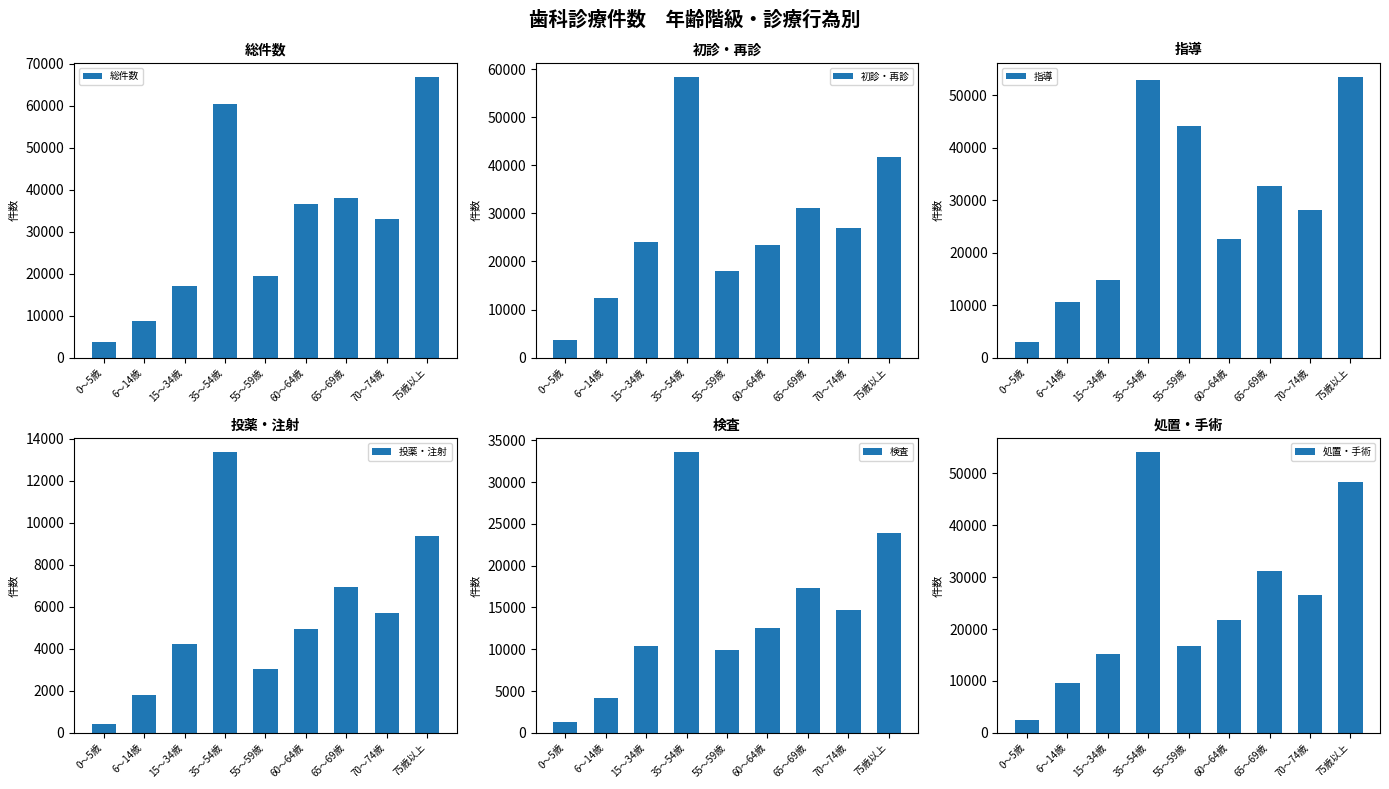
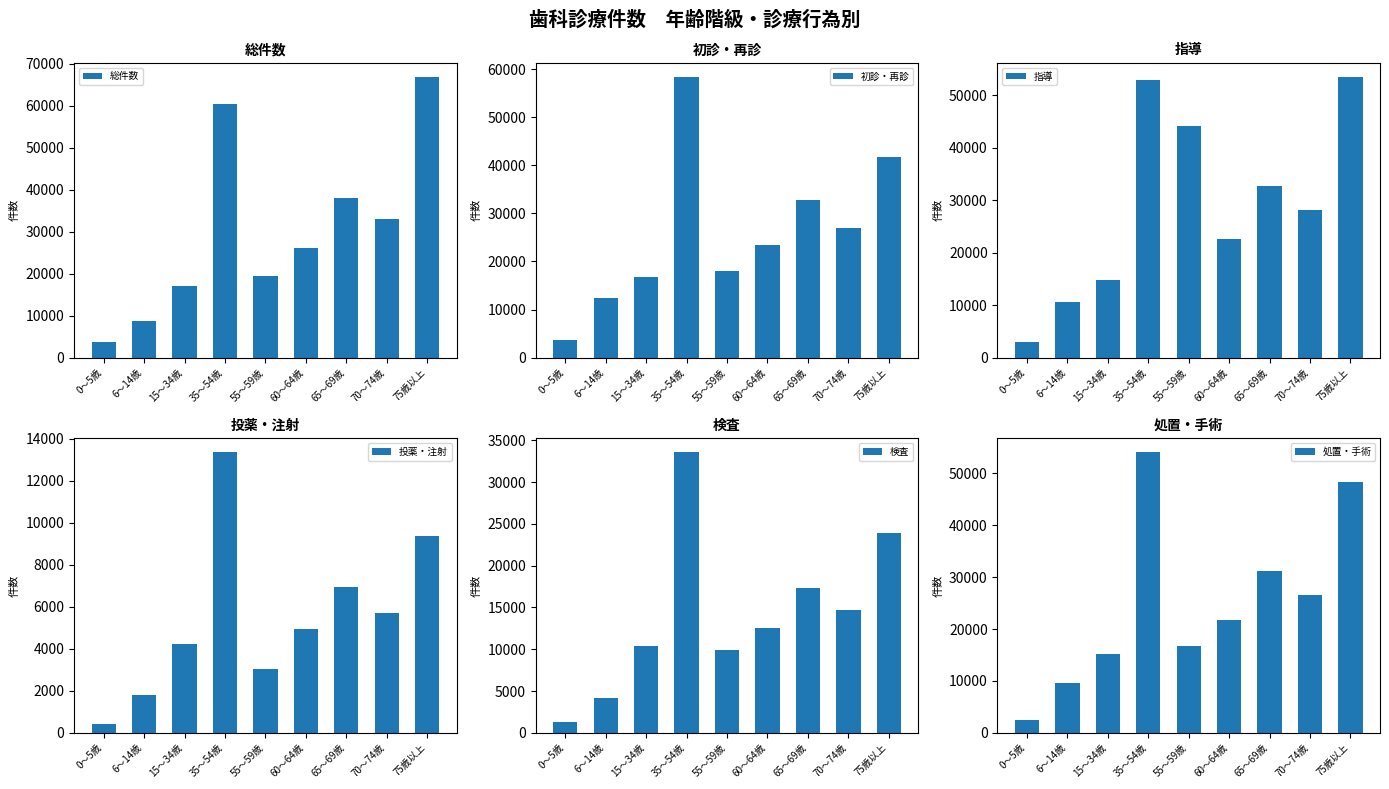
  {
    "総件数": {
      "0～5歳": 4000,
      "6～14歳": 9000,
      "15～34歳": 17000,
      "35～54歳": 61000,
      "55～59歳": 19000,
-     "60～64歳": 37000,
+     "60～64歳": 26000,
      "65～69歳": 38000,
      "70～74歳": 33000,
      "75歳以上": 67000
    },
    "初診・再診": {
      "0～5歳": 4000,
      "6～14歳": 12000,
-     "15～34歳": 24000,
+     "15～34歳": 17000,
      "35～54歳": 58000,
      "55～59歳": 18000,
      "60～64歳": 23000,
-     "65～69歳": 31000,
+     "65～69歳": 33000,
      "70～74歳": 27000,
      "75歳以上": 42000
    },
    "指導": {
      "0～5歳": 3000,
      "6～14歳": 11000,
      "15～34歳": 15000,
      "35～54歳": 53000,
      "55～59歳": 44000,
      "60～64歳": 23000,
      "65～69歳": 33000,
      "70～74歳": 28000,
      "75歳以上": 54000
    },
    "投薬・注射": {
      "0～5歳": 400,
      "6～14歳": 1800,
      "15～34歳": 4200,
      "35～54歳": 13400,
      "55～59歳": 3000,
      "60～64歳": 4900,
      "65～69歳": 6900,
      "70～74歳": 5700,
      "75歳以上": 9400
    },
    "検査": {
      "0～5歳": 1000,
      "6～14歳": 4000,
      "15～34歳": 10000,
      "35～54歳": 34000,
      "55～59歳": 10000,
      "60～64歳": 12000,
      "65～69歳": 17000,
      "70～74歳": 15000,
      "75歳以上": 24000
    },
    "処置・手術": {
      "0～5歳": 2000,
      "6～14歳": 10000,
      "15～34歳": 15000,
      "35～54歳": 54000,
      "55～59歳": 17000,
      "60～64歳": 22000,
      "65～69歳": 31000,
      "70～74歳": 27000,
      "75歳以上": 48000
    }
  }
